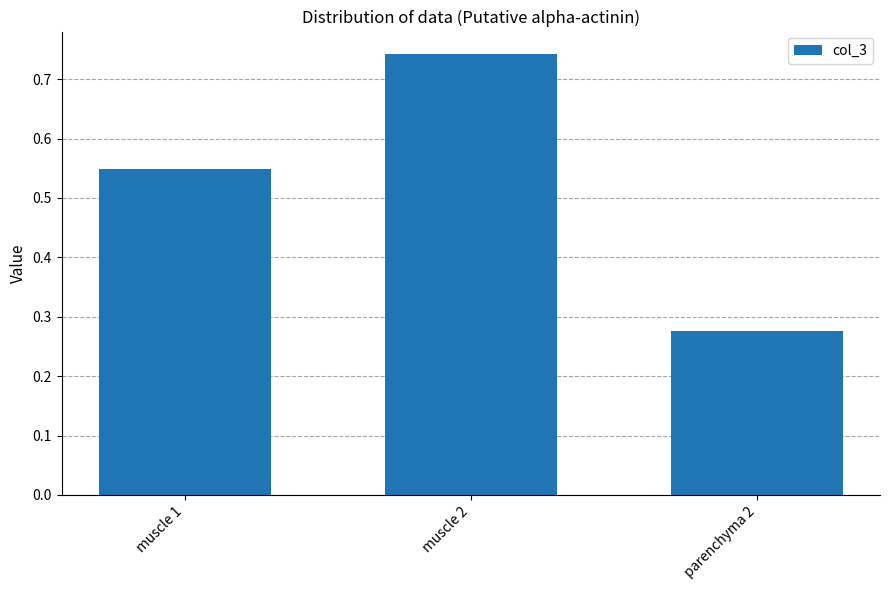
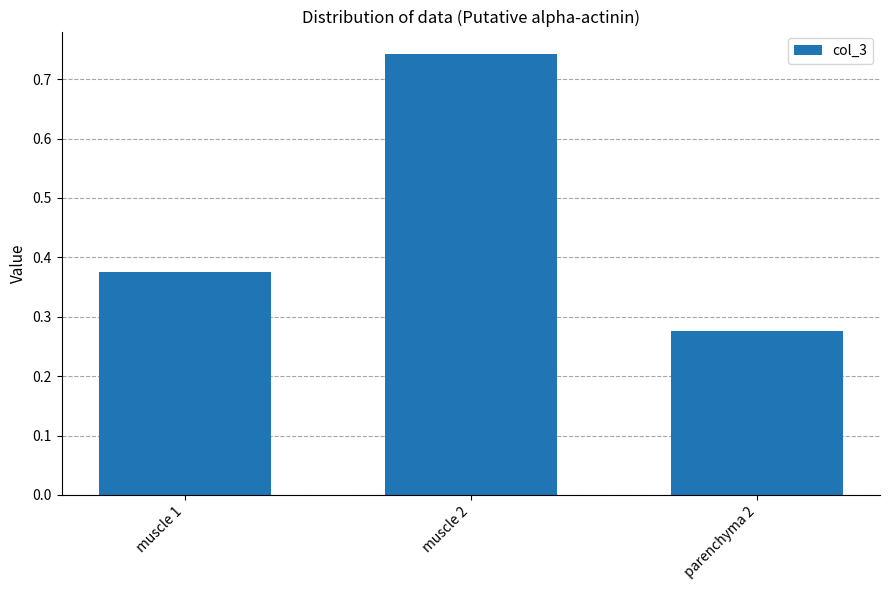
  {
-   "muscle 1": 0.55,
+   "muscle 1": 0.38,
    "muscle 2": 0.74,
    "parenchyma 2": 0.28
  }
